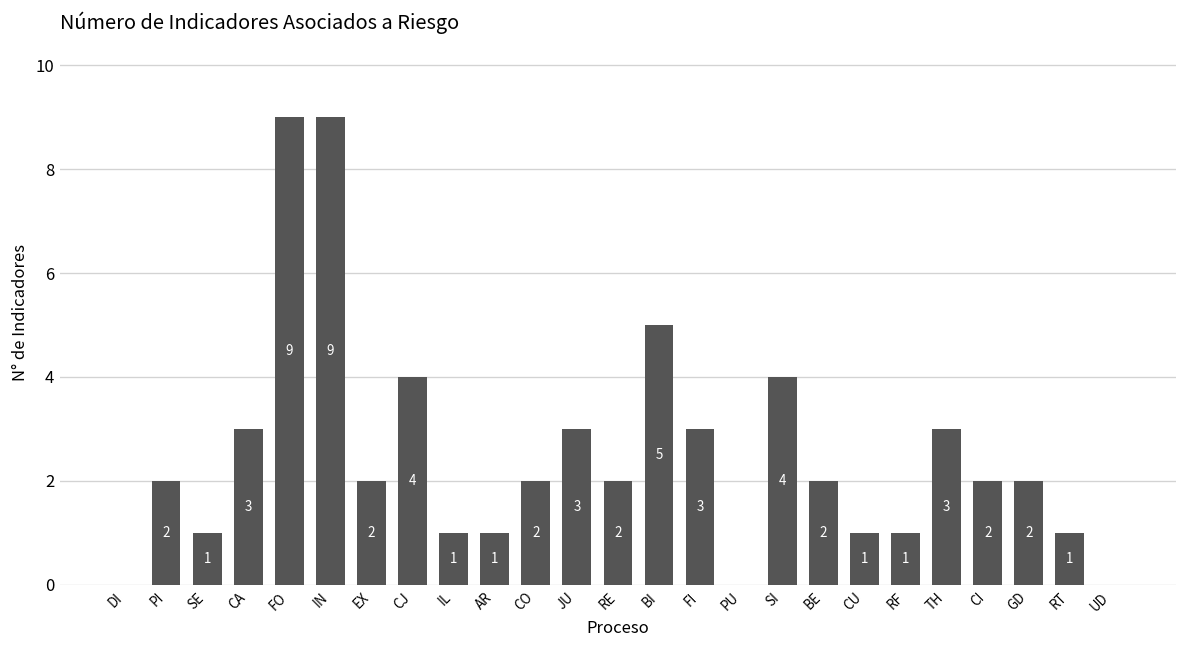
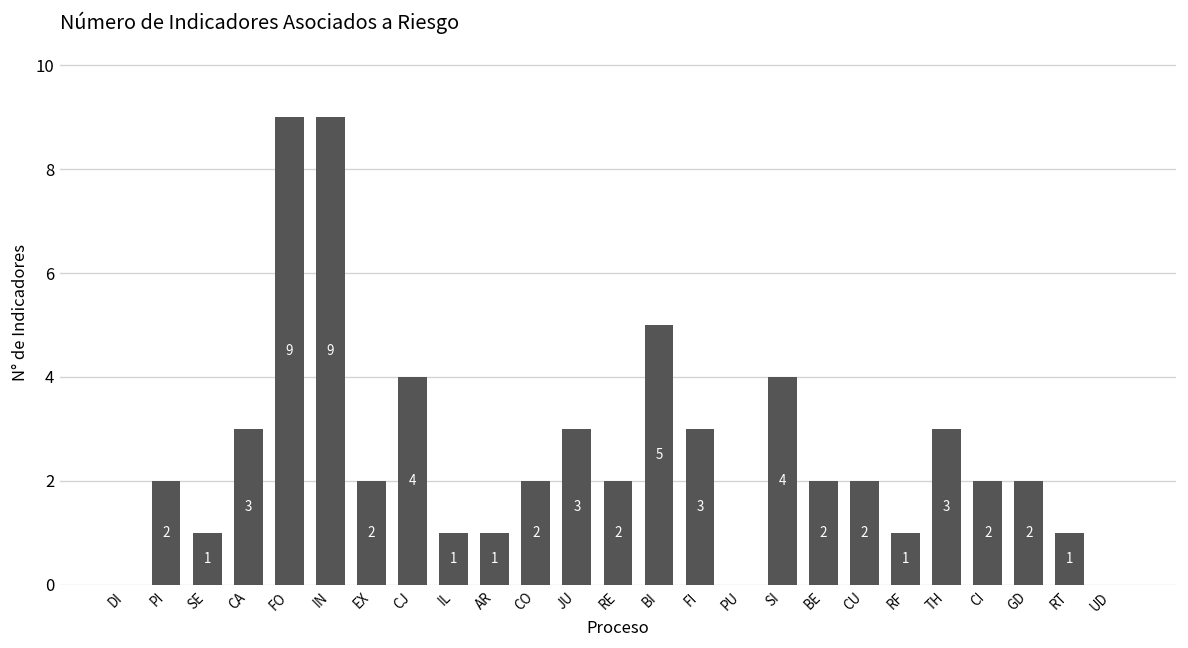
  {
    "PI": 2,
    "SE": 1,
    "CA": 3,
    "FO": 9,
    "IN": 9,
    "EX": 2,
    "CJ": 4,
    "IL": 1,
    "AR": 1,
    "CO": 2,
    "JU": 3,
    "RE": 2,
    "BI": 5,
    "FI": 3,
    "SI": 4,
    "BE": 2,
-   "CU": 1,
+   "CU": 2,
    "RF": 1,
    "TH": 3,
    "CI": 2,
    "GD": 2,
    "RT": 1
  }
